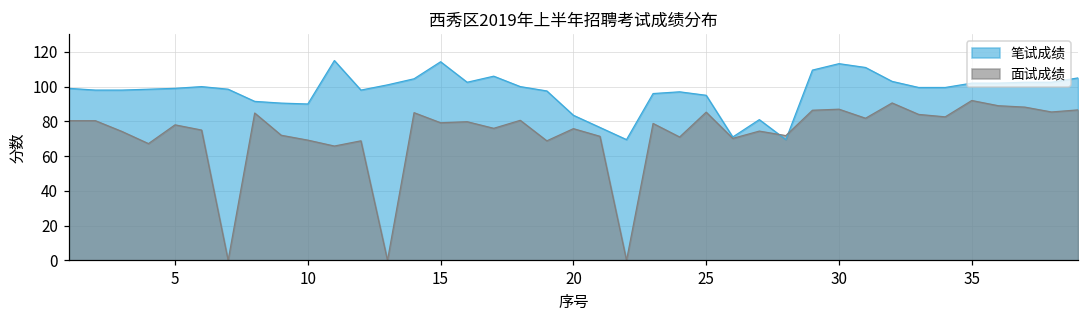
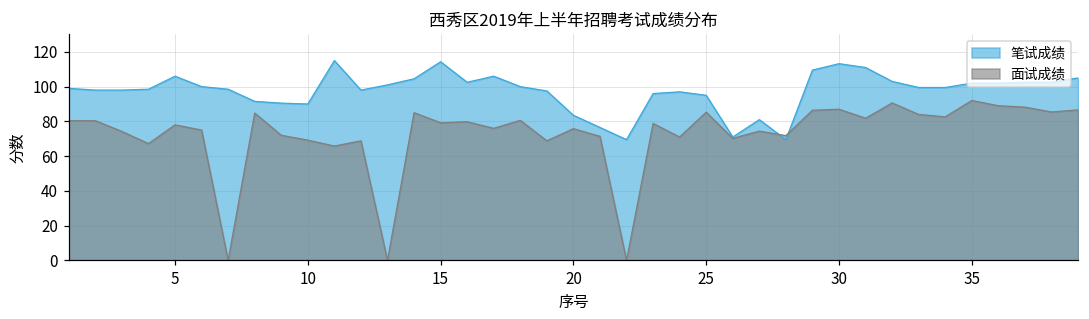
  {
    "笔试成绩": {
-     "5": 99,
+     "5": 106,
      "10": 90,
      "15": 114,
      "20": 84,
      "25": 95,
      "30": 113
    },
    "面试成绩": {
      "5": 78,
      "10": 69,
      "15": 79,
      "20": 76,
      "25": 85,
      "30": 87,
      "35": 92
    }
  }
